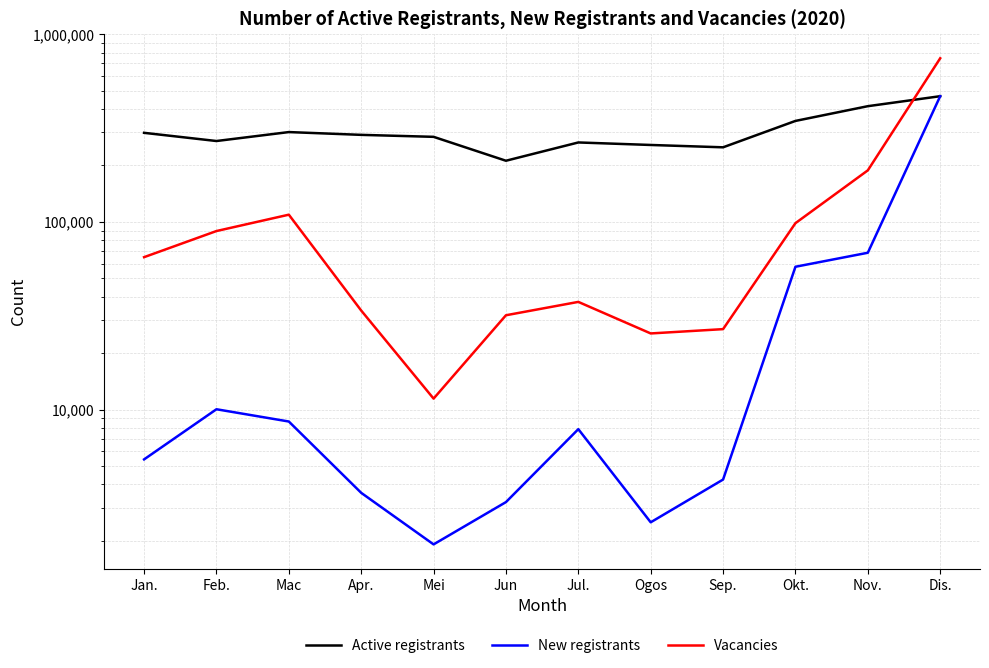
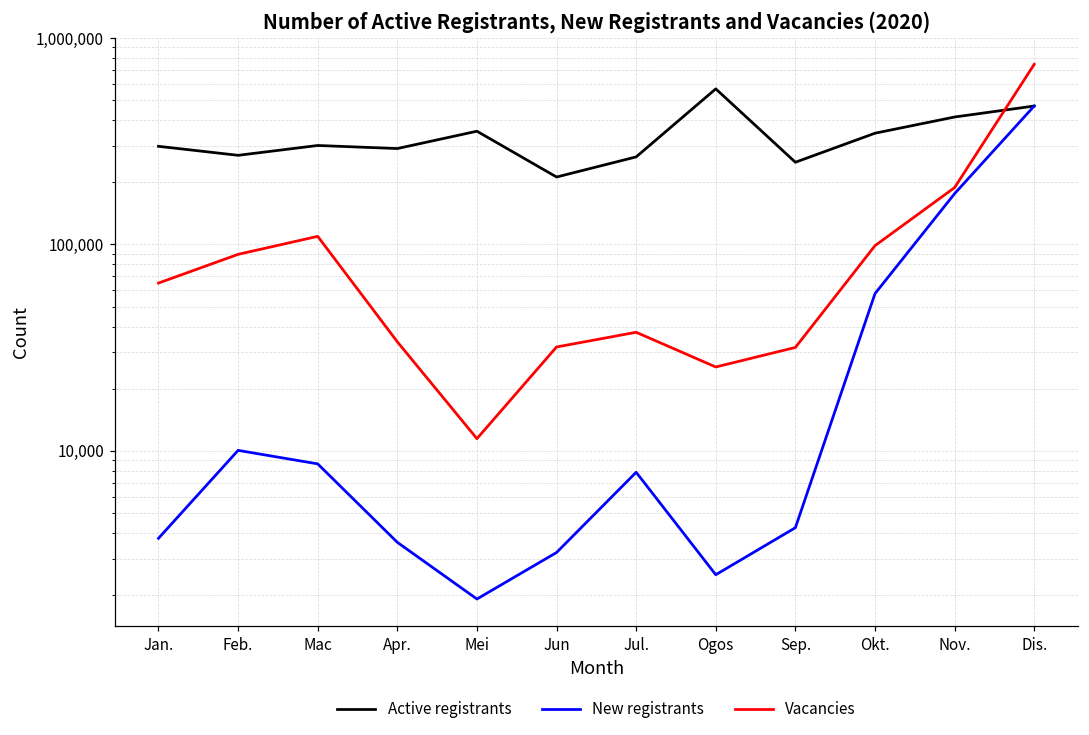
  {
    "Active registrants": {
      "Jan.": "300,000",
      "Feb.": "270,000",
      "Mac": "300,000",
      "Apr.": "290,000",
-     "Mei": "280,000",
+     "Mei": "350,000",
      "Jun": "210,000",
      "Jul.": "270,000",
-     "Ogos": "260,000",
+     "Ogos": "570,000",
      "Sep.": "250,000",
      "Okt.": "350,000",
      "Nov.": "410,000"
    },
    "New registrants": {
-     "Jan.": "5,400",
+     "Jan.": "3,800",
      "Feb.": "10,000",
      "Mac": "9,000",
      "Apr.": "3,600",
      "Mei": "1,900",
      "Jun": "3,200",
      "Jul.": "7,900",
      "Ogos": "2,500",
      "Sep.": "4,200",
      "Okt.": "58,000",
-     "Nov.": "69,000"
+     "Nov.": "180,000"
    },
    "Vacancies": {
      "Jan.": "65,000",
      "Feb.": "90,000",
      "Mac": "110,000",
      "Apr.": "34,000",
      "Mei": "11,000",
      "Jun": "32,000",
      "Jul.": "38,000",
      "Ogos": "25,000",
-     "Sep.": "27,000",
+     "Sep.": "32,000",
      "Okt.": "100,000",
      "Nov.": "190,000",
      "Dis.": "750,000"
    }
  }
